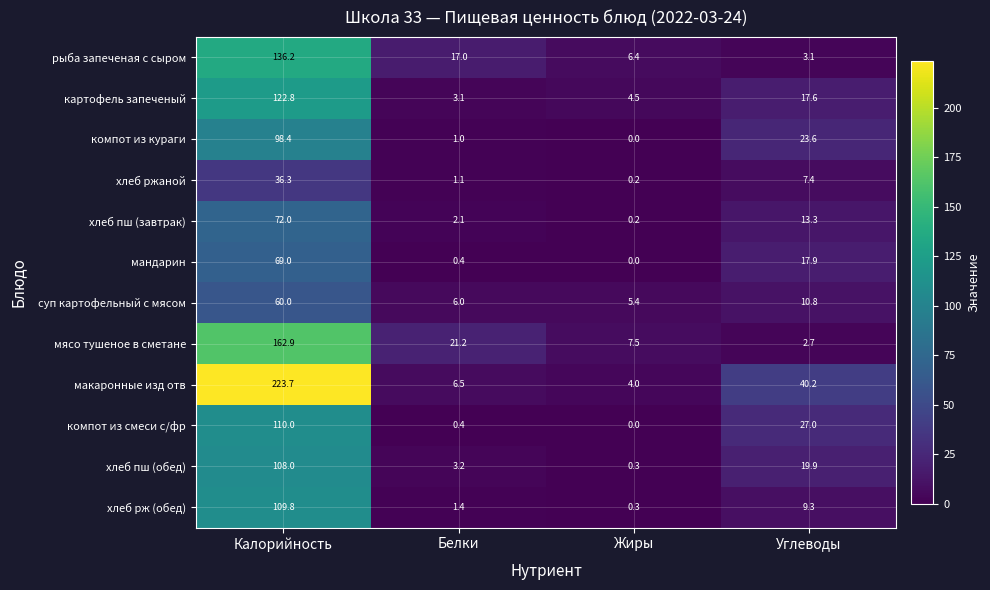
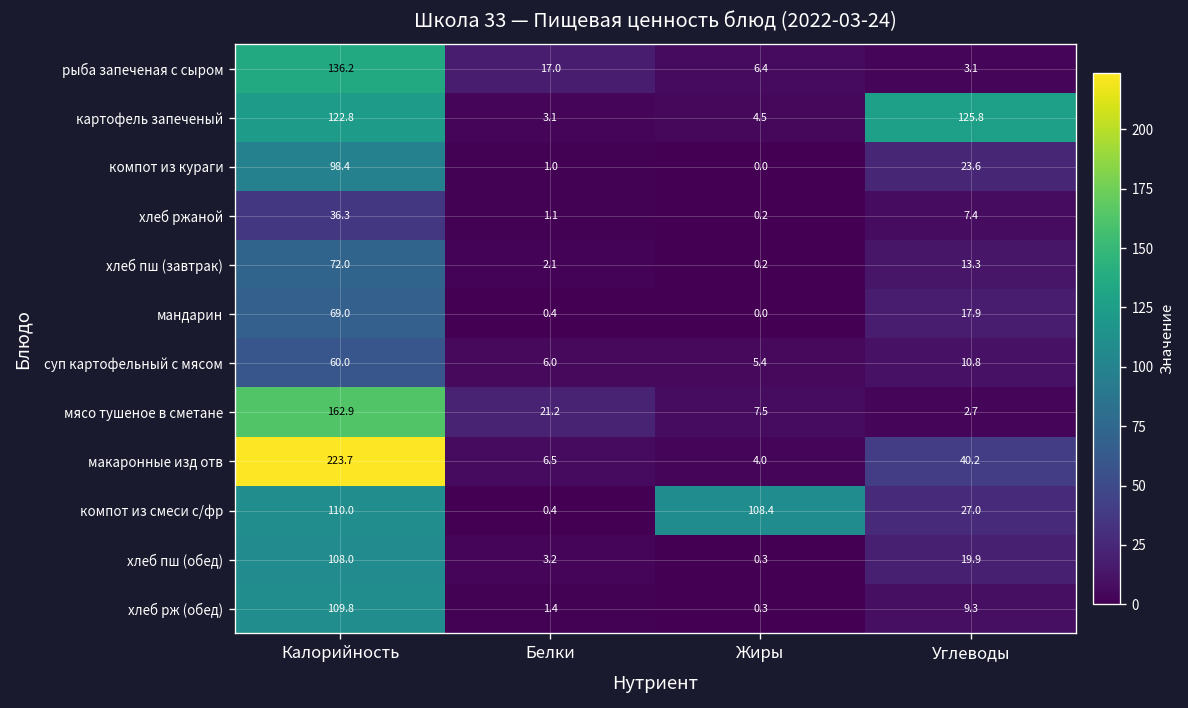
  {
    "рыба запеченая с сыром": {
      "Калорийность": 136.2,
      "Белки": 17.0,
      "Жиры": 6.4,
      "Углеводы": 3.1
    },
    "картофель запеченый": {
      "Калорийность": 122.8,
      "Белки": 3.1,
      "Жиры": 4.5,
-     "Углеводы": 17.6
+     "Углеводы": 125.8
    },
    "компот из кураги": {
      "Калорийность": 98.4,
      "Белки": 1.0,
      "Жиры": 0.0,
      "Углеводы": 23.6
    },
    "хлеб ржаной": {
      "Калорийность": 36.3,
      "Белки": 1.1,
      "Жиры": 0.2,
      "Углеводы": 7.4
    },
    "хлеб пш (завтрак)": {
      "Калорийность": 72.0,
      "Белки": 2.1,
      "Жиры": 0.2,
      "Углеводы": 13.3
    },
    "мандарин": {
      "Калорийность": 69.0,
      "Белки": 0.4,
      "Жиры": 0.0,
      "Углеводы": 17.9
    },
    "суп картофельный с мясом": {
      "Калорийность": 60.0,
      "Белки": 6.0,
      "Жиры": 5.4,
      "Углеводы": 10.8
    },
    "мясо тушеное в сметане": {
      "Калорийность": 162.9,
      "Белки": 21.2,
      "Жиры": 7.5,
      "Углеводы": 2.7
    },
    "макаронные изд отв": {
      "Калорийность": 223.7,
      "Белки": 6.5,
      "Жиры": 4.0,
      "Углеводы": 40.2
    },
    "компот из смеси с/фр": {
      "Калорийность": 110.0,
      "Белки": 0.4,
-     "Жиры": 0.0,
+     "Жиры": 108.4,
      "Углеводы": 27.0
    },
    "хлеб пш (обед)": {
      "Калорийность": 108.0,
      "Белки": 3.2,
      "Жиры": 0.3,
      "Углеводы": 19.9
    },
    "хлеб рж (обед)": {
      "Калорийность": 109.8,
      "Белки": 1.4,
      "Жиры": 0.3,
      "Углеводы": 9.3
    }
  }
